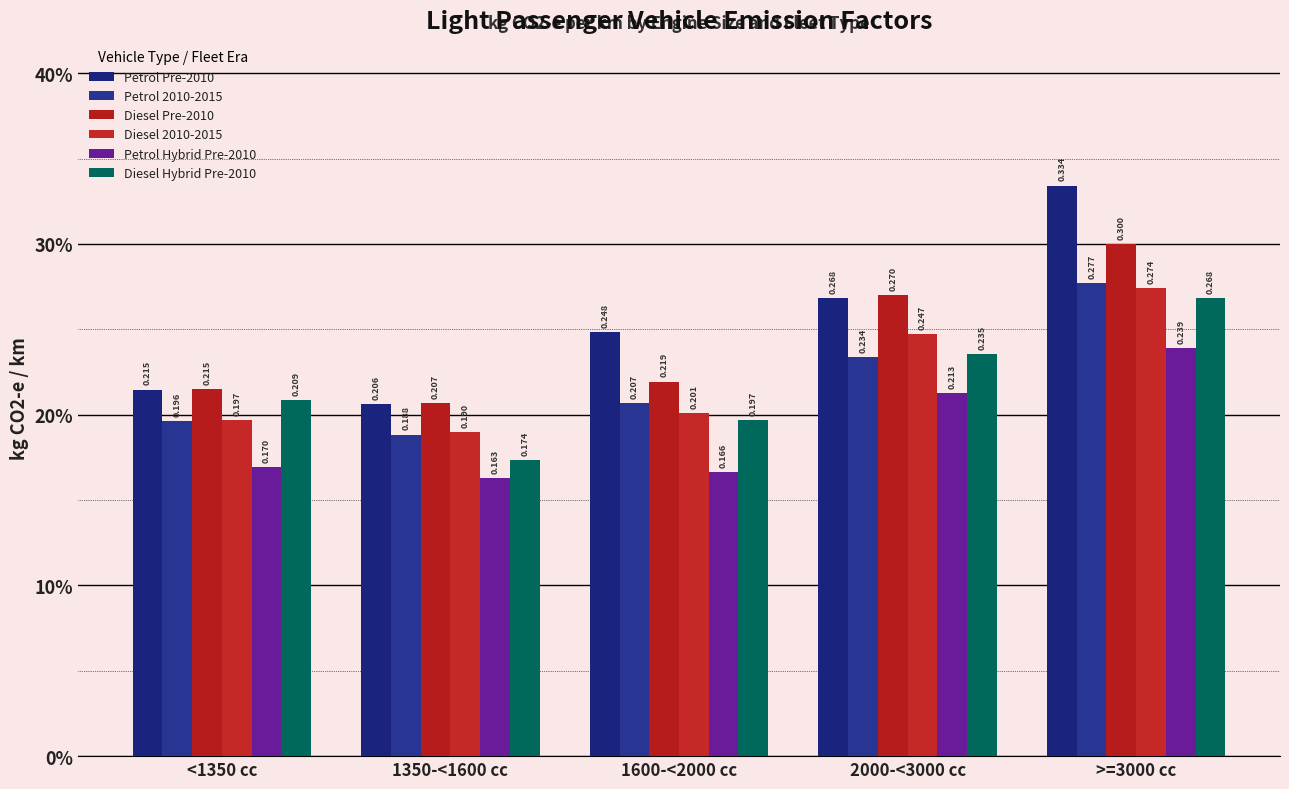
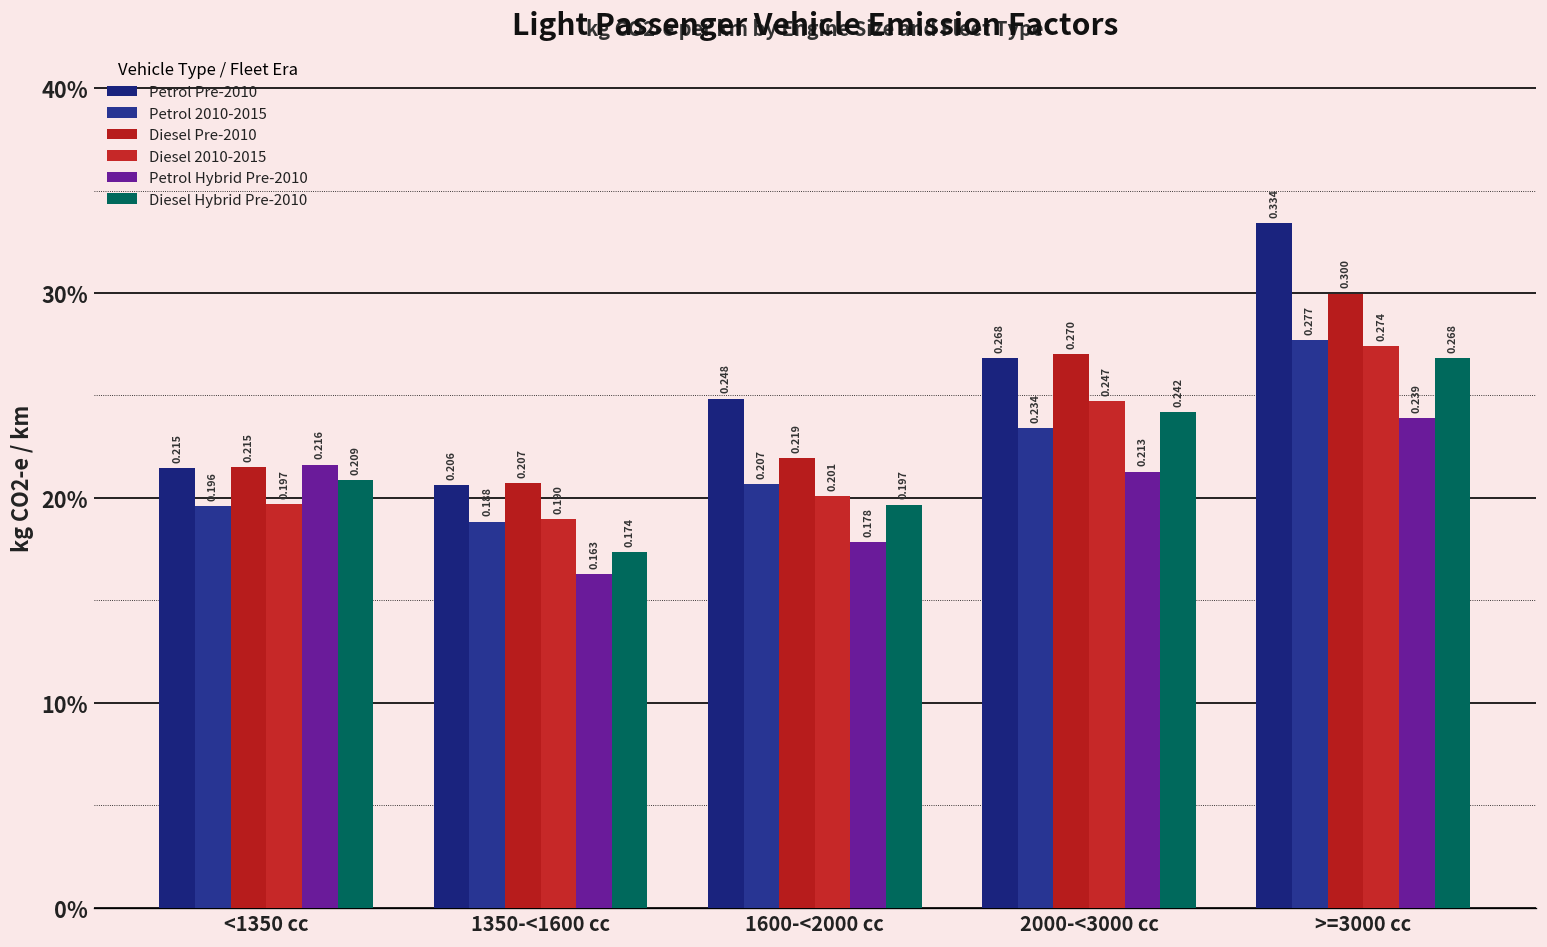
  {
    "Petrol Hybrid Pre-2010": {
-     "<1350 cc": 0.170,
+     "<1350 cc": 0.216,
      "1350-<1600 cc": 0.163,
-     "1600-<2000 cc": 0.166,
+     "1600-<2000 cc": 0.178,
      "2000-<3000 cc": 0.213,
      ">=3000 cc": 0.239
    },
    "Diesel Hybrid Pre-2010": {
      "<1350 cc": 0.209,
      "1350-<1600 cc": 0.174,
      "1600-<2000 cc": 0.197,
-     "2000-<3000 cc": 0.235,
+     "2000-<3000 cc": 0.242,
      ">=3000 cc": 0.268
    }
  }
